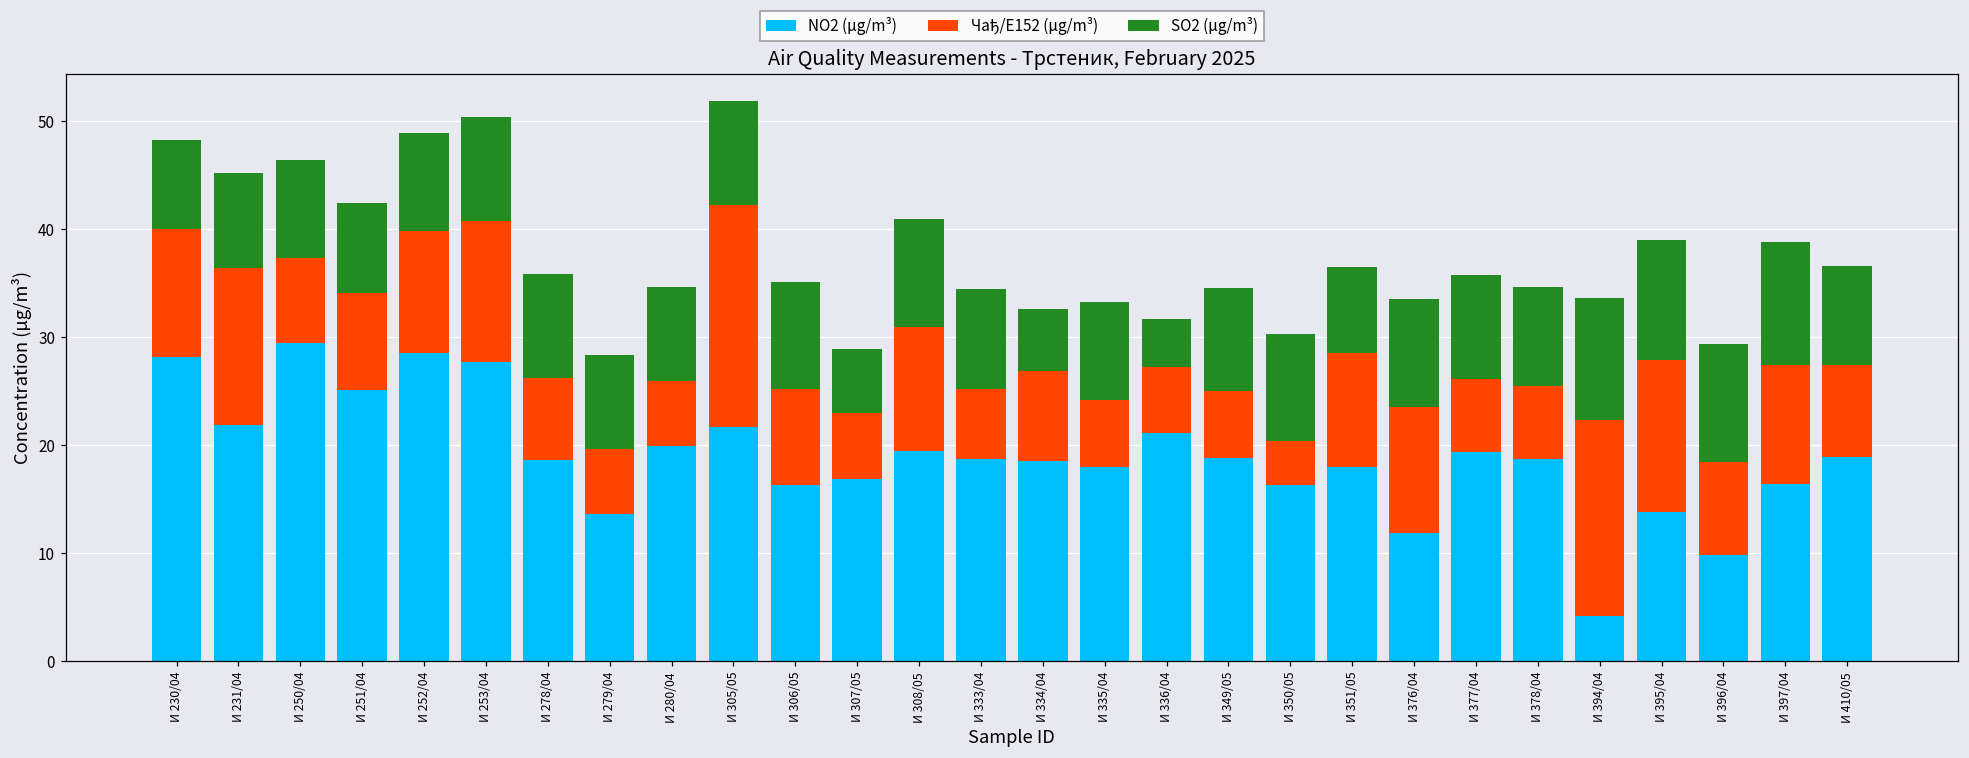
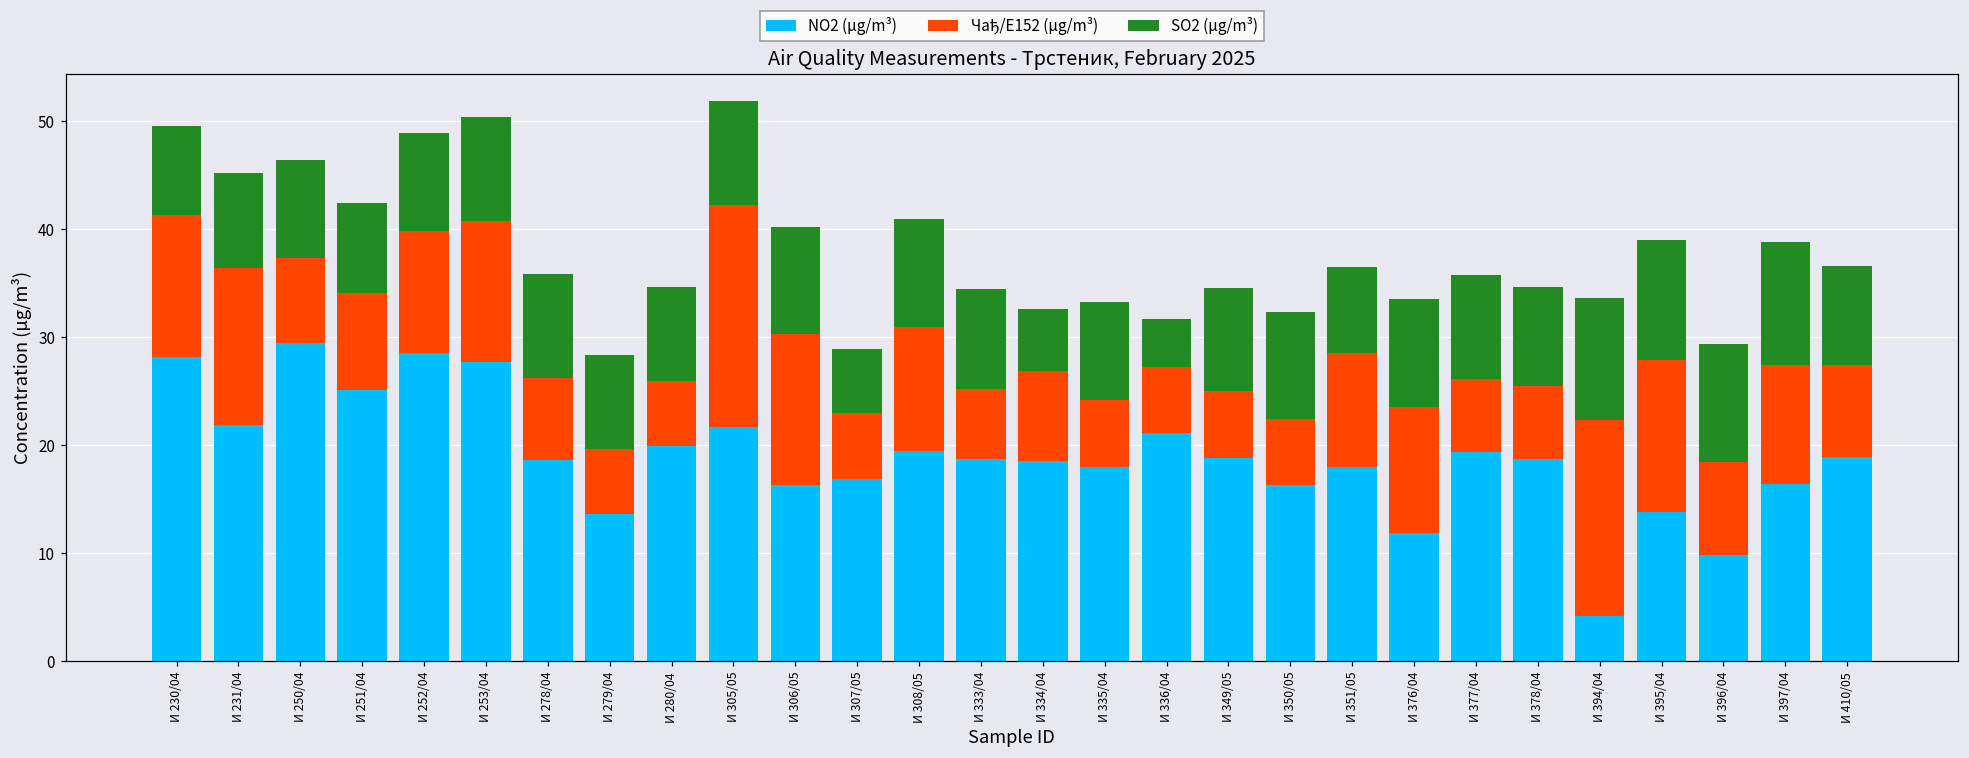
  {
    "NO2 (µg/m³)": {
      "И 230/04": 28,
      "И 231/04": 22,
      "И 250/04": 29,
      "И 251/04": 25,
      "И 252/04": 29,
      "И 253/04": 28,
      "И 278/04": 19,
      "И 279/04": 14,
      "И 280/04": 20,
      "И 305/05": 22,
      "И 306/05": 16,
      "И 307/05": 17,
      "И 308/05": 19,
      "И 333/04": 19,
      "И 334/04": 19,
      "И 335/04": 18,
      "И 336/04": 21,
      "И 349/05": 19,
      "И 350/05": 16,
      "И 351/05": 18,
      "И 376/04": 12,
      "И 377/04": 19,
      "И 378/04": 19,
      "И 394/04": 4,
      "И 395/04": 14,
      "И 396/04": 10,
      "И 397/04": 16,
      "И 410/05": 19
    },
    "Чађ/E152 (µg/m³)": {
-     "И 230/04": 12,
+     "И 230/04": 13,
      "И 231/04": 15,
      "И 250/04": 8,
      "И 251/04": 9,
      "И 252/04": 11,
      "И 253/04": 13,
      "И 278/04": 8,
      "И 279/04": 6,
      "И 280/04": 6,
      "И 305/05": 21,
-     "И 306/05": 9,
+     "И 306/05": 14,
      "И 307/05": 6,
      "И 308/05": 12,
      "И 333/04": 7,
      "И 334/04": 8,
      "И 335/04": 6,
      "И 336/04": 6,
      "И 349/05": 6,
-     "И 350/05": 4,
+     "И 350/05": 6,
      "И 351/05": 11,
      "И 376/04": 12,
      "И 377/04": 7,
      "И 378/04": 7,
      "И 394/04": 18,
      "И 395/04": 14,
      "И 396/04": 9,
      "И 397/04": 11,
      "И 410/05": 9
    },
    "SO2 (µg/m³)": {
      "И 230/04": 8,
      "И 231/04": 9,
      "И 250/04": 9,
      "И 251/04": 8,
      "И 252/04": 9,
      "И 253/04": 10,
      "И 278/04": 10,
      "И 279/04": 9,
      "И 280/04": 9,
      "И 305/05": 10,
      "И 306/05": 10,
      "И 307/05": 6,
      "И 308/05": 10,
      "И 333/04": 9,
      "И 334/04": 6,
      "И 335/04": 9,
      "И 336/04": 5,
      "И 349/05": 10,
      "И 350/05": 10,
      "И 351/05": 8,
      "И 376/04": 10,
      "И 377/04": 10,
      "И 378/04": 9,
      "И 394/04": 11,
      "И 395/04": 11,
      "И 396/04": 11,
      "И 397/04": 11,
      "И 410/05": 9
    }
  }
